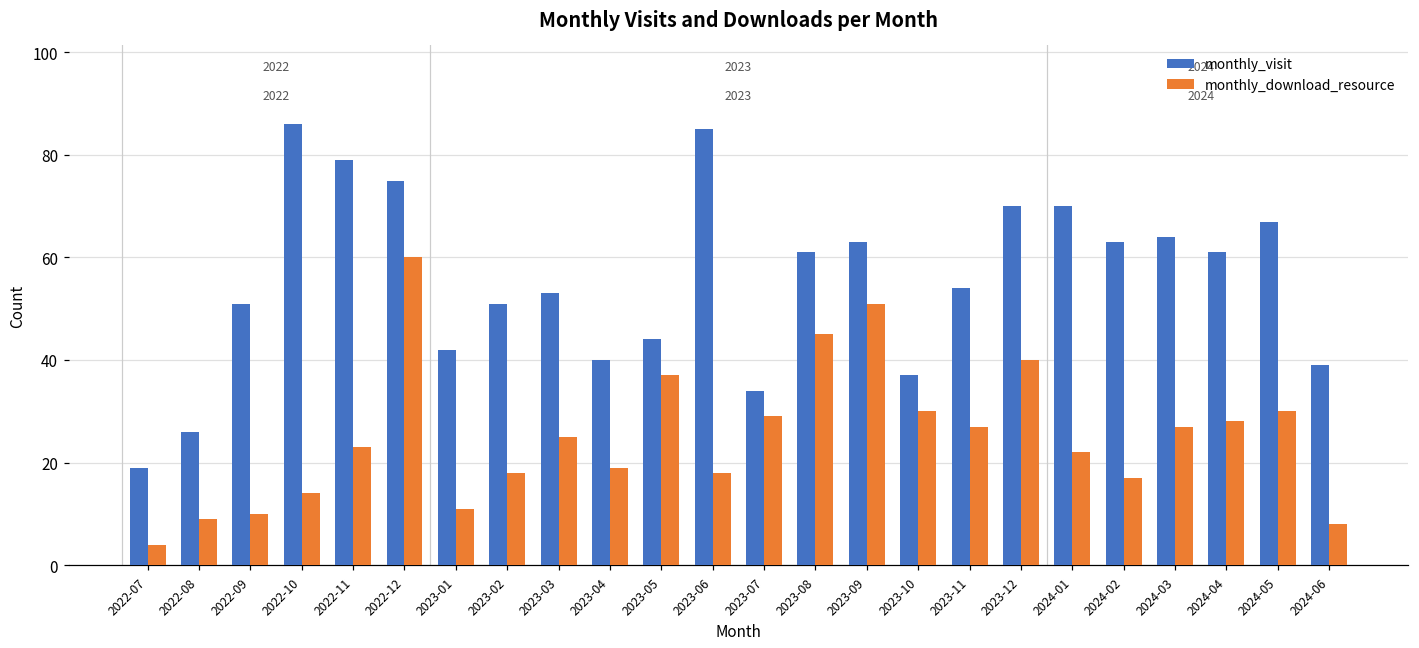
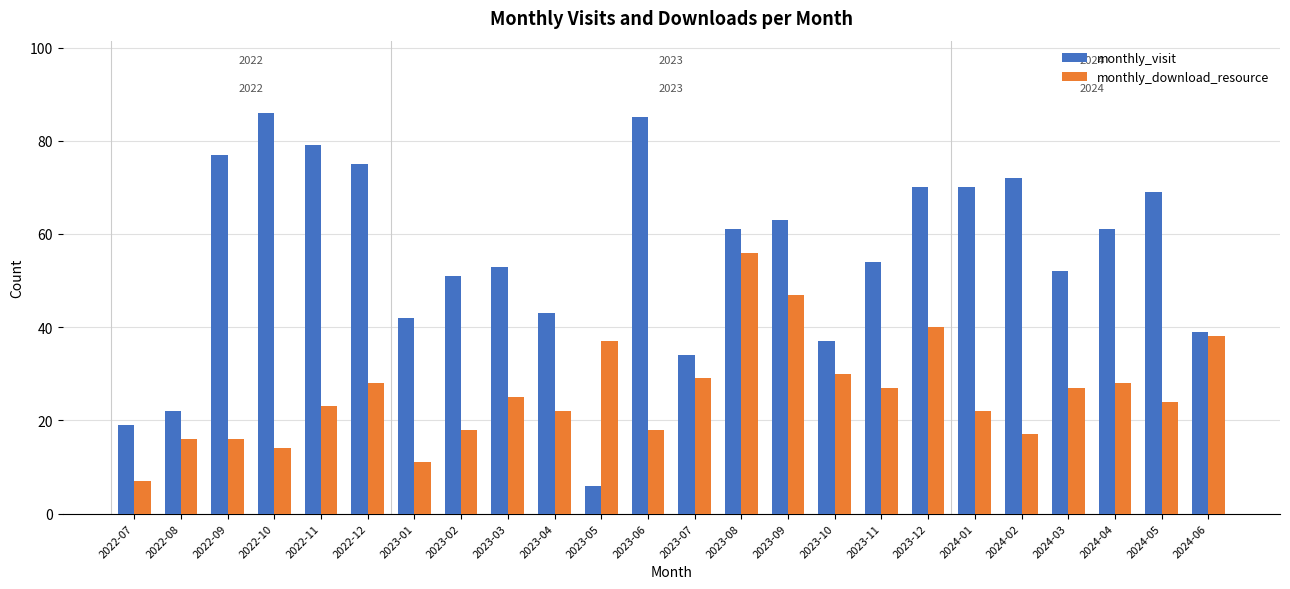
  {
    "monthly_visit": {
      "2022-07": 19,
-     "2022-08": 26,
-     "2022-09": 51,
+     "2022-08": 22,
+     "2022-09": 77,
      "2022-11": 79,
      "2022-12": 75,
      "2023-01": 42,
      "2023-02": 51,
      "2023-03": 53,
-     "2023-04": 40,
-     "2023-05": 44,
+     "2023-04": 43,
+     "2023-05": 6,
      "2023-06": 85,
      "2023-07": 34,
      "2023-08": 61,
      "2023-09": 63,
      "2023-10": 37,
      "2023-11": 54,
      "2023-12": 70,
      "2024-01": 70,
-     "2024-02": 63,
-     "2024-03": 64,
+     "2024-02": 72,
+     "2024-03": 52,
      "2024-04": 61,
-     "2024-05": 67,
+     "2024-05": 69,
      "2024-06": 39
    },
    "monthly_download_resource": {
-     "2022-07": 4,
-     "2022-08": 9,
-     "2022-09": 10,
+     "2022-07": 7,
+     "2022-08": 16,
+     "2022-09": 16,
      "2022-10": 14,
      "2022-11": 23,
-     "2022-12": 60,
+     "2022-12": 28,
      "2023-01": 11,
      "2023-02": 18,
      "2023-03": 25,
-     "2023-04": 19,
+     "2023-04": 22,
      "2023-05": 37,
      "2023-06": 18,
      "2023-07": 29,
-     "2023-08": 45,
-     "2023-09": 51,
+     "2023-08": 56,
+     "2023-09": 47,
      "2023-10": 30,
      "2023-11": 27,
      "2023-12": 40,
      "2024-01": 22,
      "2024-02": 17,
      "2024-03": 27,
      "2024-04": 28,
-     "2024-05": 30,
-     "2024-06": 8
+     "2024-05": 24,
+     "2024-06": 38
    }
  }
